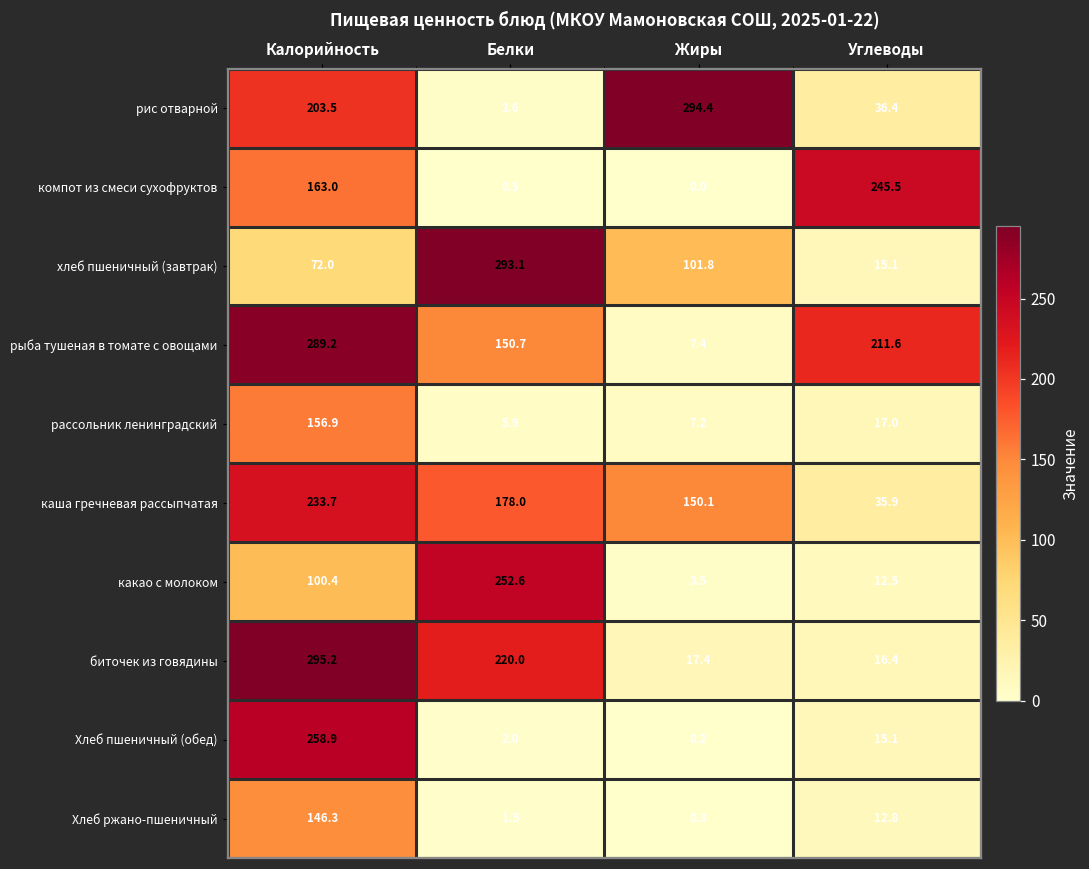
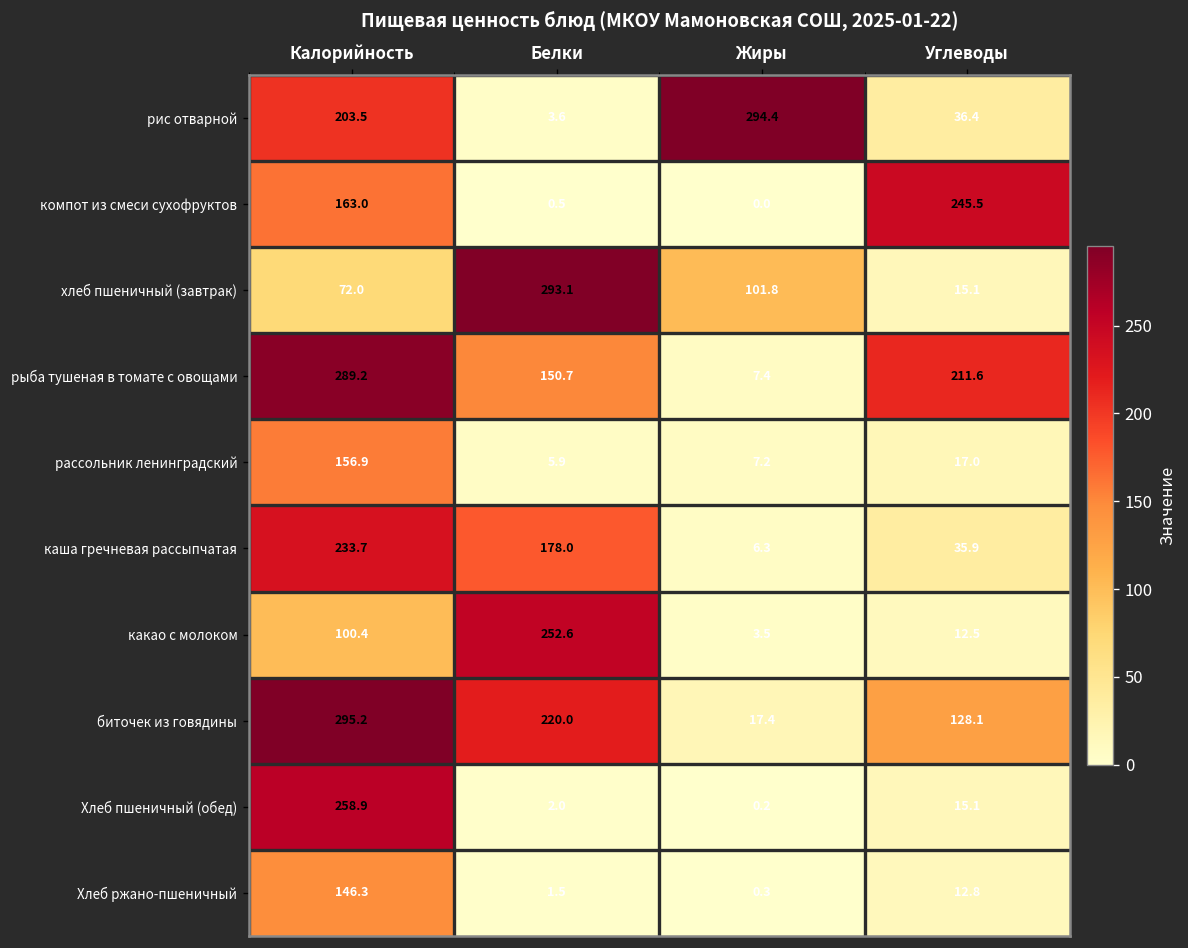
  {
    "рис отварной": {
      "Калорийность": 203.5,
      "Белки": 3.6,
      "Жиры": 294.4,
      "Углеводы": 36.4
    },
    "компот из смеси сухофруктов": {
      "Калорийность": 163.0,
      "Белки": 0.5,
      "Жиры": 0.0,
      "Углеводы": 245.5
    },
    "хлеб пшеничный (завтрак)": {
      "Калорийность": 72.0,
      "Белки": 293.1,
      "Жиры": 101.8,
      "Углеводы": 15.1
    },
    "рыба тушеная в томате с овощами": {
      "Калорийность": 289.2,
      "Белки": 150.7,
      "Жиры": 7.4,
      "Углеводы": 211.6
    },
    "рассольник ленинградский": {
      "Калорийность": 156.9,
      "Белки": 5.9,
      "Жиры": 7.2,
      "Углеводы": 17.0
    },
    "каша гречневая рассыпчатая": {
      "Калорийность": 233.7,
      "Белки": 178.0,
-     "Жиры": 150.1,
+     "Жиры": 6.3,
      "Углеводы": 35.9
    },
    "какао с молоком": {
      "Калорийность": 100.4,
      "Белки": 252.6,
      "Жиры": 3.5,
      "Углеводы": 12.5
    },
    "биточек из говядины": {
      "Калорийность": 295.2,
      "Белки": 220.0,
      "Жиры": 17.4,
-     "Углеводы": 16.4
+     "Углеводы": 128.1
    },
    "Хлеб пшеничный (обед)": {
      "Калорийность": 258.9,
      "Белки": 2.0,
      "Жиры": 0.2,
      "Углеводы": 15.1
    },
    "Хлеб ржано-пшеничный": {
      "Калорийность": 146.3,
      "Белки": 1.5,
      "Жиры": 0.3,
      "Углеводы": 12.8
    }
  }
